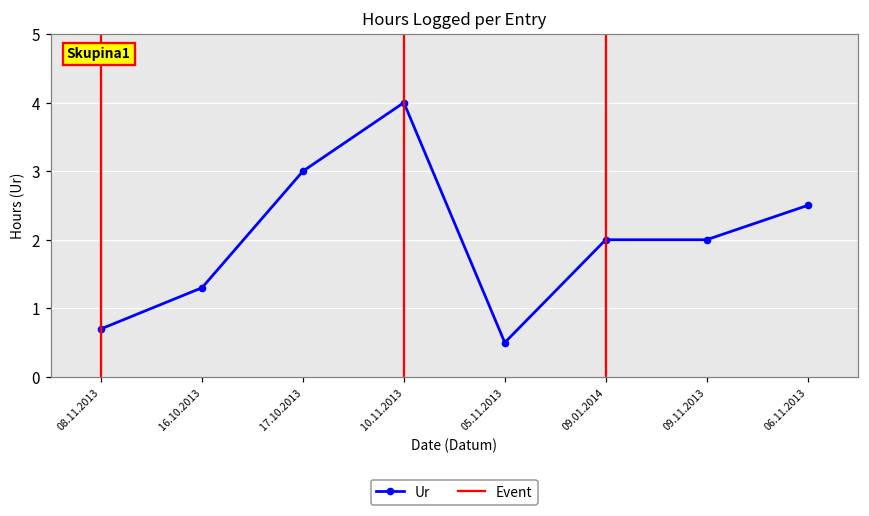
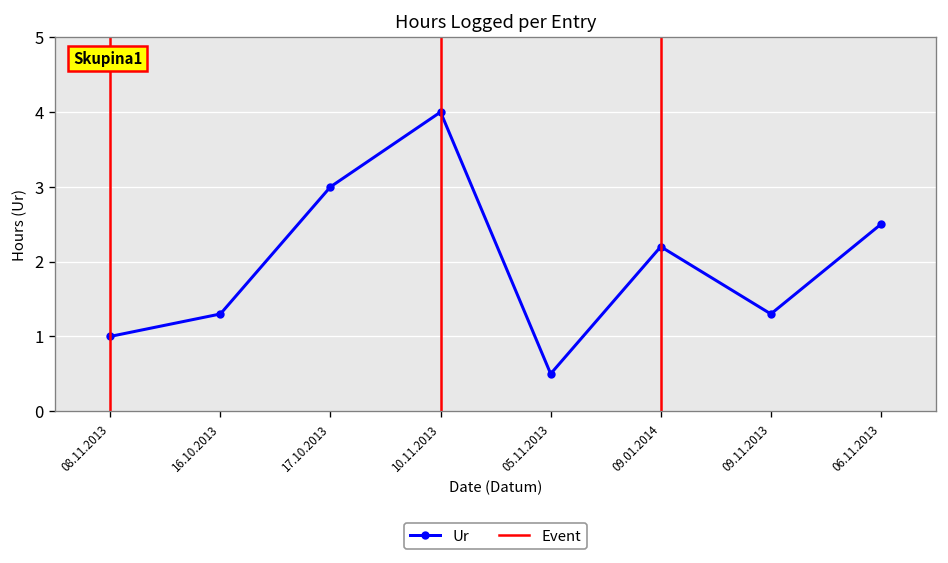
  {
-   "08.11.2013": 0.7,
+   "08.11.2013": 1.0,
    "16.10.2013": 1.3,
    "17.10.2013": 3.0,
    "10.11.2013": 4.0,
    "05.11.2013": 0.5,
-   "09.01.2014": 2.0,
-   "09.11.2013": 2.0,
+   "09.01.2014": 2.2,
+   "09.11.2013": 1.3,
    "06.11.2013": 2.5
  }
